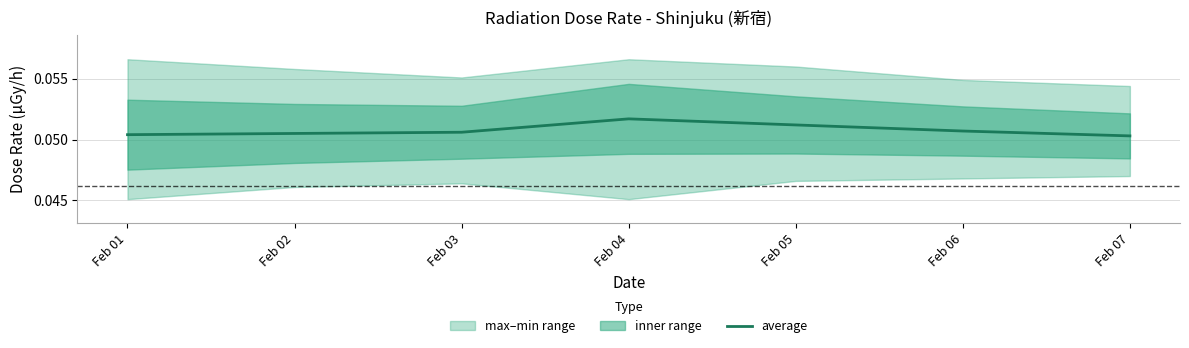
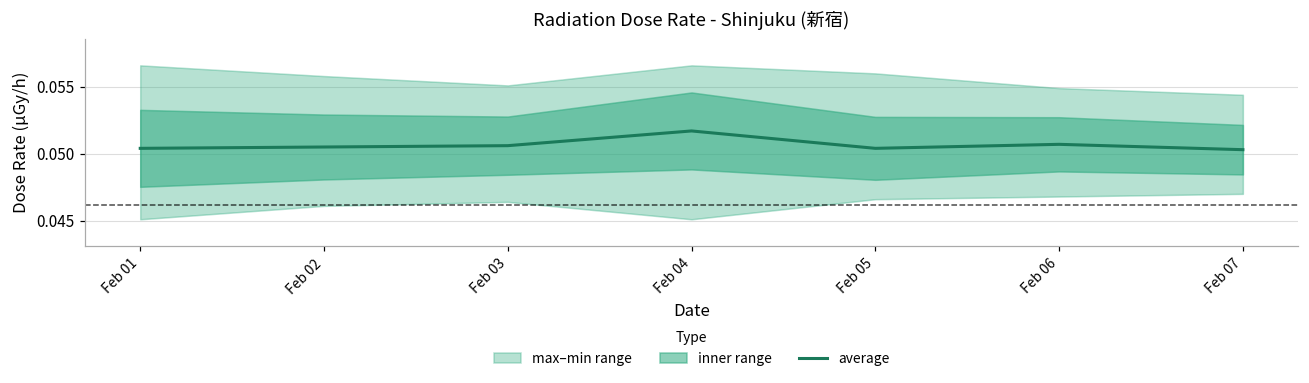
  {
    "average": {
      "Feb 01": 0.0504,
      "Feb 02": 0.0505,
      "Feb 03": 0.0506,
      "Feb 04": 0.0517,
-     "Feb 05": 0.0512,
+     "Feb 05": 0.0504,
      "Feb 06": 0.0507,
      "Feb 07": 0.0503
    }
  }
